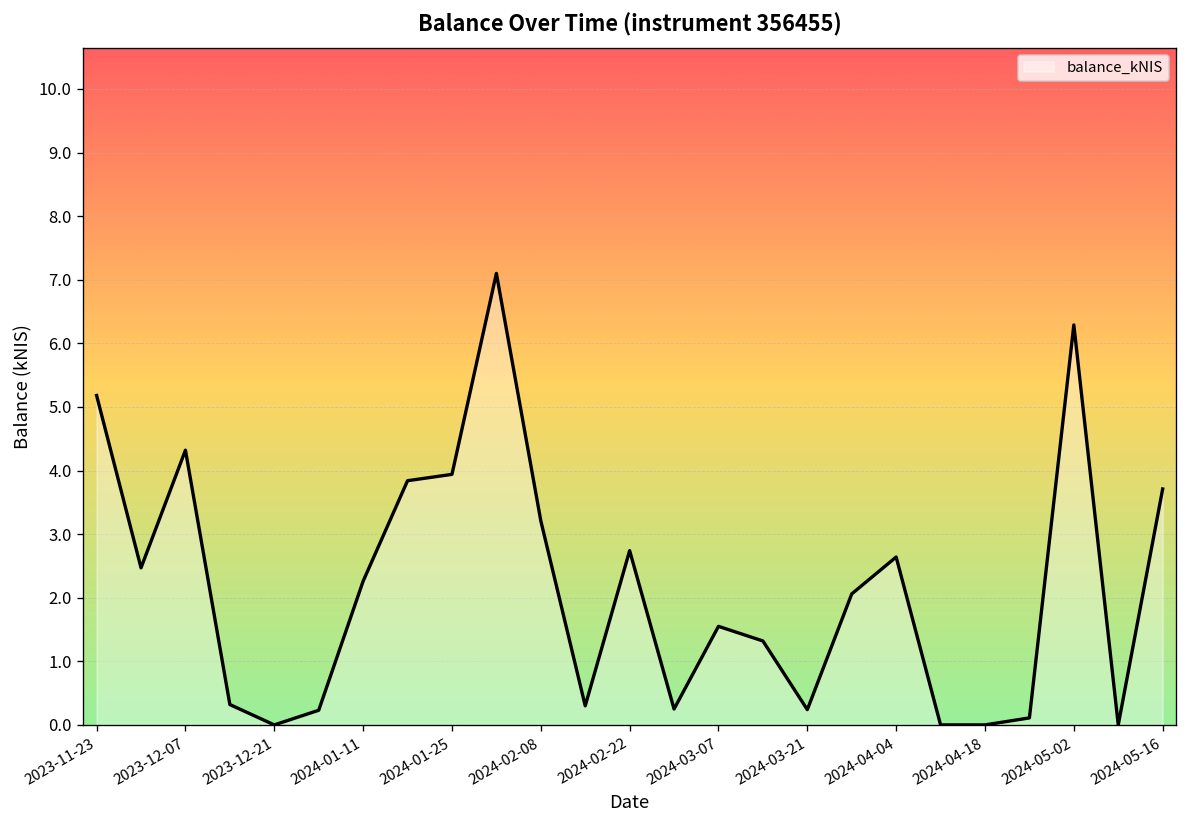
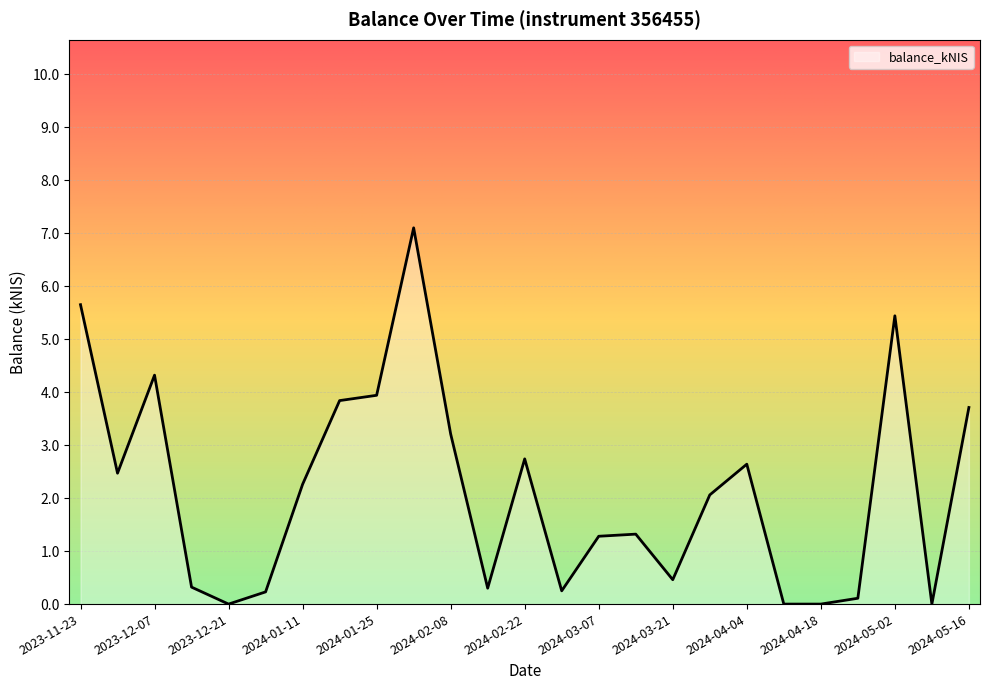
  {
-   "2023-11-23": 5.2,
+   "2023-11-23": 5.7,
    "2023-12-07": 4.3,
    "2023-12-21": 0.0,
    "2024-01-11": 2.3,
    "2024-01-25": 3.9,
    "2024-02-08": 3.2,
    "2024-02-22": 2.7,
-   "2024-03-07": 1.6,
-   "2024-03-21": 0.2,
+   "2024-03-07": 1.3,
+   "2024-03-21": 0.5,
    "2024-04-04": 2.6,
    "2024-04-18": 0.0,
-   "2024-05-02": 6.3,
+   "2024-05-02": 5.4,
    "2024-05-16": 3.7
  }
